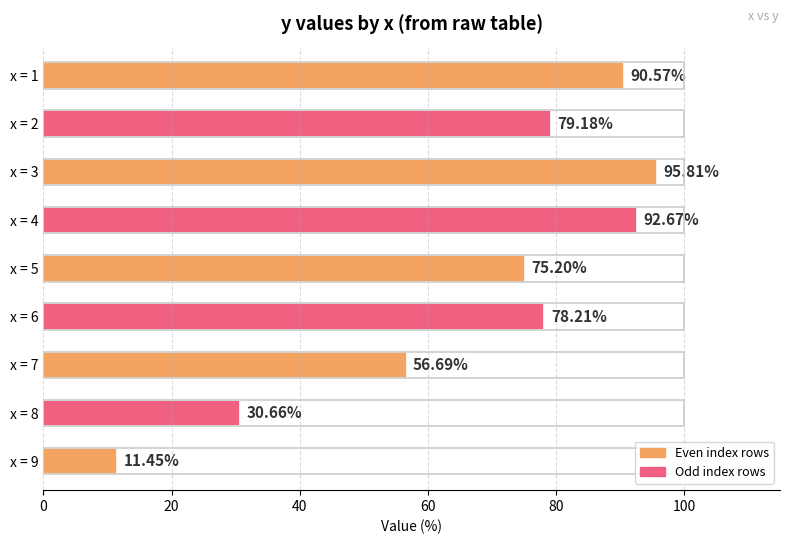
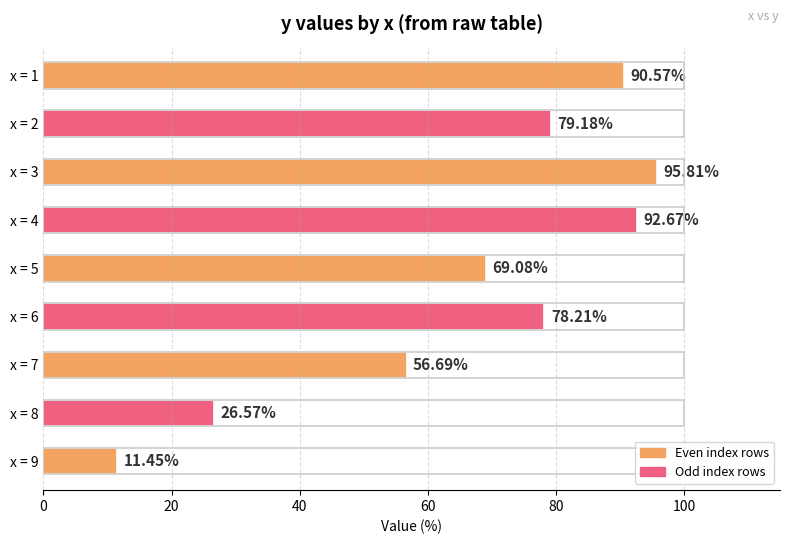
  {
    "x = 1": "90.57%",
    "x = 2": "79.18%",
    "x = 3": "95.81%",
    "x = 4": "92.67%",
-   "x = 5": "75.20%",
+   "x = 5": "69.08%",
    "x = 6": "78.21%",
    "x = 7": "56.69%",
-   "x = 8": "30.66%",
+   "x = 8": "26.57%",
    "x = 9": "11.45%"
  }
